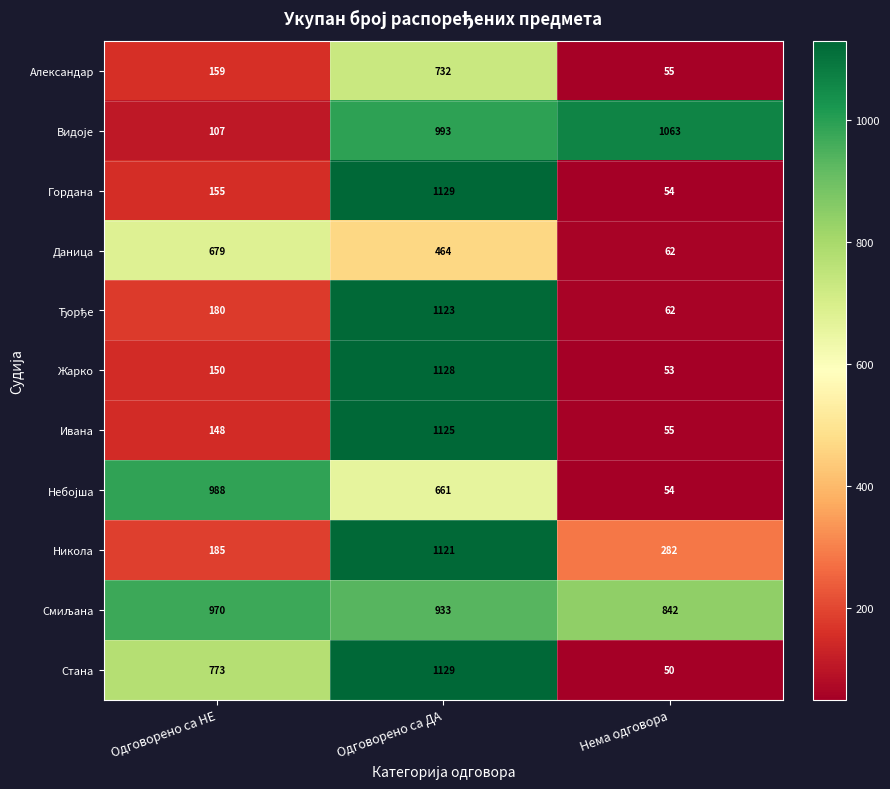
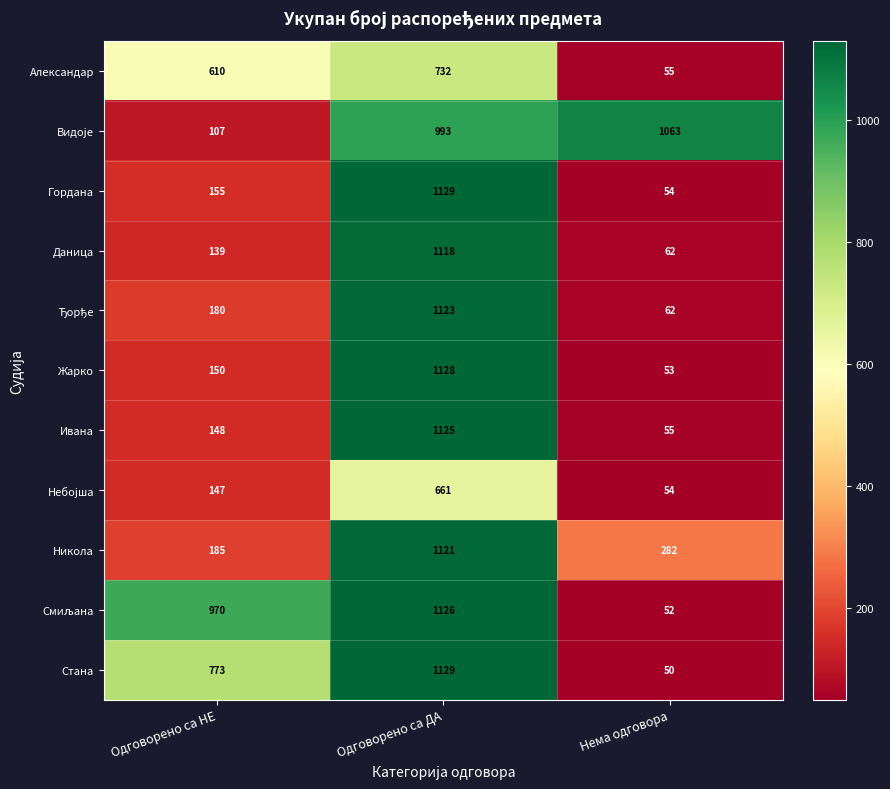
  {
    "Александар": {
-     "Одговорено са НЕ": 159,
+     "Одговорено са НЕ": 610,
      "Одговорено са ДА": 732,
      "Нема одговора": 55
    },
    "Видоје": {
      "Одговорено са НЕ": 107,
      "Одговорено са ДА": 993,
      "Нема одговора": 1063
    },
    "Гордана": {
      "Одговорено са НЕ": 155,
      "Одговорено са ДА": 1129,
      "Нема одговора": 54
    },
    "Даница": {
-     "Одговорено са НЕ": 679,
-     "Одговорено са ДА": 464,
+     "Одговорено са НЕ": 139,
+     "Одговорено са ДА": 1118,
      "Нема одговора": 62
    },
    "Ђорђе": {
      "Одговорено са НЕ": 180,
      "Одговорено са ДА": 1123,
      "Нема одговора": 62
    },
    "Жарко": {
      "Одговорено са НЕ": 150,
      "Одговорено са ДА": 1128,
      "Нема одговора": 53
    },
    "Ивана": {
      "Одговорено са НЕ": 148,
      "Одговорено са ДА": 1125,
      "Нема одговора": 55
    },
    "Небојша": {
-     "Одговорено са НЕ": 988,
+     "Одговорено са НЕ": 147,
      "Одговорено са ДА": 661,
      "Нема одговора": 54
    },
    "Никола": {
      "Одговорено са НЕ": 185,
      "Одговорено са ДА": 1121,
      "Нема одговора": 282
    },
    "Смиљана": {
      "Одговорено са НЕ": 970,
-     "Одговорено са ДА": 933,
-     "Нема одговора": 842
+     "Одговорено са ДА": 1126,
+     "Нема одговора": 52
    },
    "Стана": {
      "Одговорено са НЕ": 773,
      "Одговорено са ДА": 1129,
      "Нема одговора": 50
    }
  }
